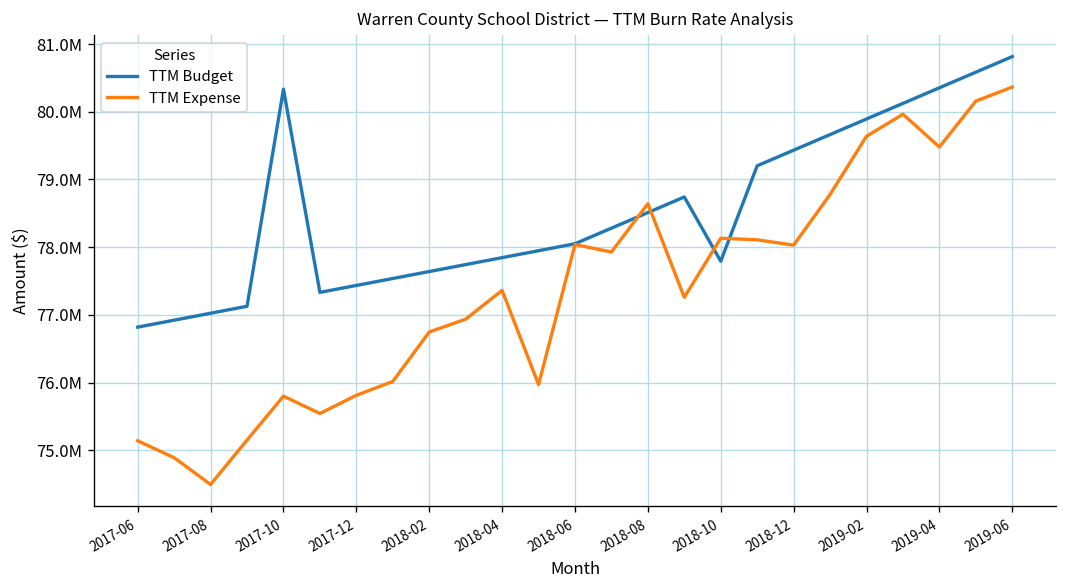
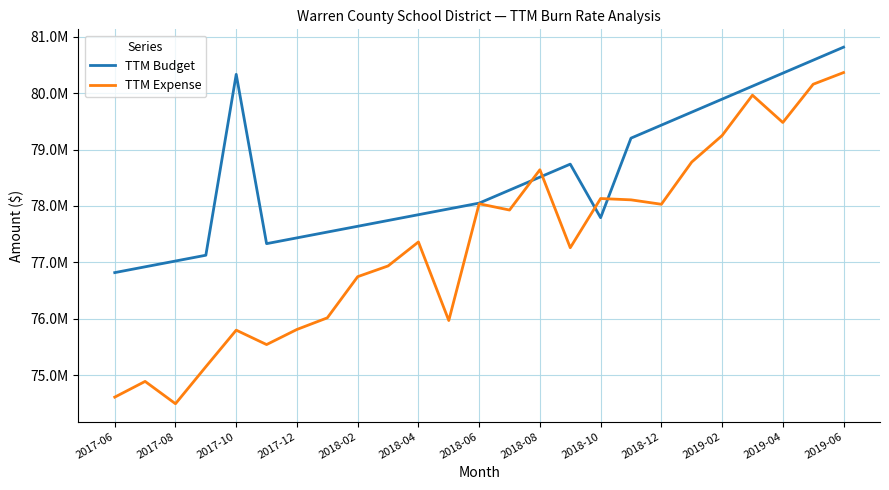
  {
    "TTM Budget": {
      "2017-06": 76800000,
      "2017-08": 77000000,
      "2017-10": 80300000,
      "2017-12": 77400000,
      "2018-02": 77600000,
      "2018-04": 77800000,
      "2018-08": 78500000,
      "2018-10": 77800000,
      "2018-12": 79400000,
      "2019-02": 79900000,
      "2019-04": 80400000,
      "2019-06": 80800000
    },
    "TTM Expense": {
-     "2017-06": 75100000,
+     "2017-06": 74600000,
      "2017-08": 74500000,
      "2017-10": 75800000,
      "2017-12": 75800000,
      "2018-02": 76700000,
      "2018-04": 77400000,
      "2018-08": 78600000,
      "2018-10": 78100000,
      "2018-12": 78000000,
-     "2019-02": 79600000,
+     "2019-02": 79200000,
      "2019-04": 79500000,
      "2019-06": 80400000
    }
  }
